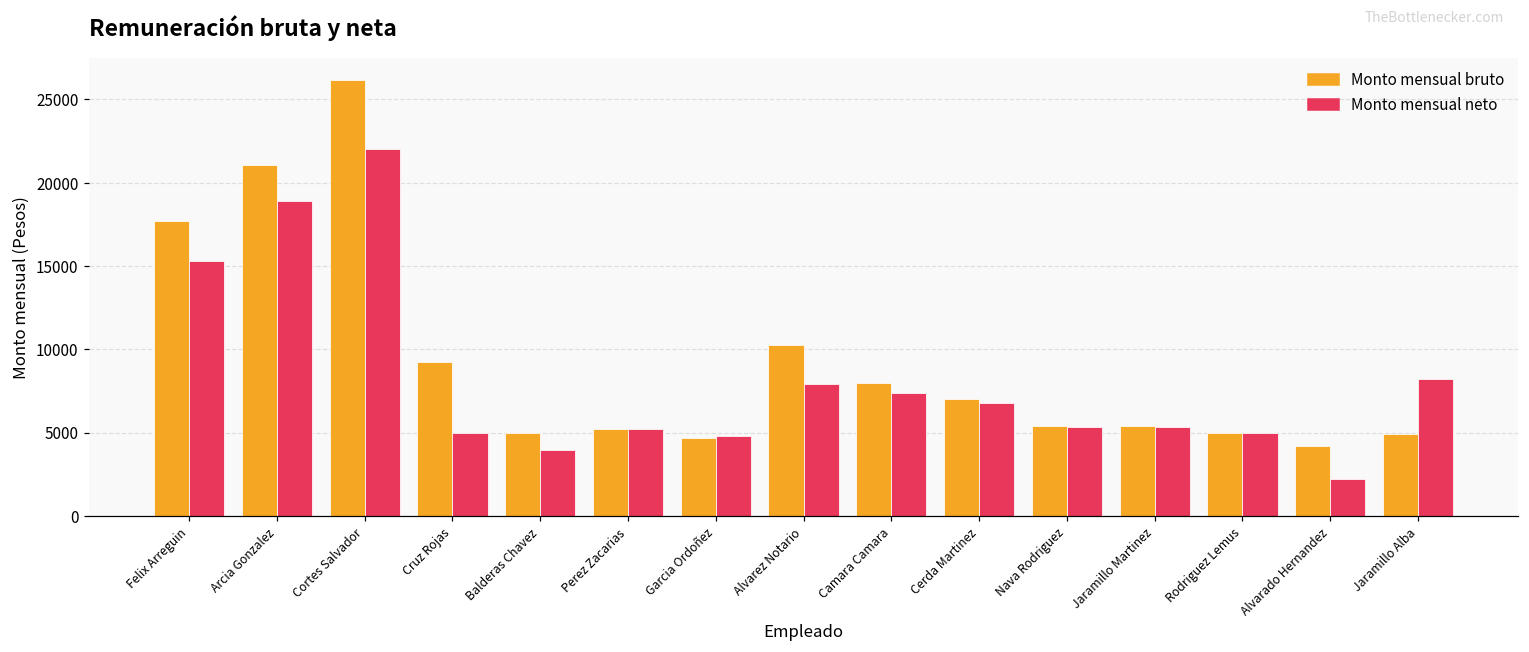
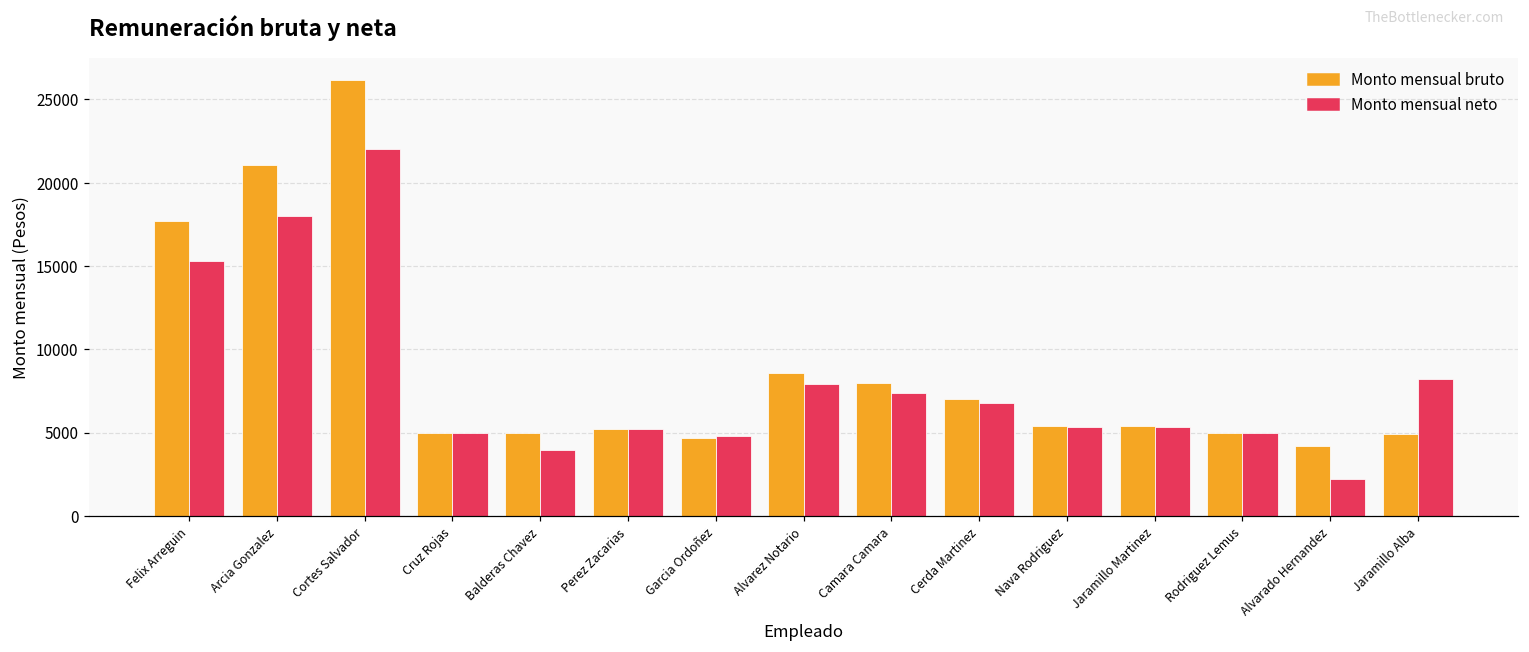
  {
    "Monto mensual bruto": {
      "Felix Arreguin": 17700,
      "Arcia Gonzalez": 21100,
      "Cortes Salvador": 26200,
-     "Cruz Rojas": 9300,
+     "Cruz Rojas": 5000,
      "Balderas Chavez": 5000,
      "Perez Zacarias": 5200,
      "Garcia Ordoñez": 4700,
-     "Alvarez Notario": 10200,
+     "Alvarez Notario": 8600,
      "Camara Camara": 8000,
      "Cerda Martinez": 7000,
      "Nava Rodriguez": 5400,
      "Jaramillo Martinez": 5400,
      "Rodriguez Lemus": 4900,
      "Alvarado Hernandez": 4200,
      "Jaramillo Alba": 4900
    },
    "Monto mensual neto": {
      "Felix Arreguin": 15300,
-     "Arcia Gonzalez": 18900,
+     "Arcia Gonzalez": 18000,
      "Cortes Salvador": 22000,
      "Cruz Rojas": 5000,
      "Balderas Chavez": 3900,
      "Perez Zacarias": 5200,
      "Garcia Ordoñez": 4800,
      "Alvarez Notario": 7900,
      "Camara Camara": 7400,
      "Cerda Martinez": 6800,
      "Nava Rodriguez": 5400,
      "Jaramillo Martinez": 5400,
      "Rodriguez Lemus": 5000,
      "Alvarado Hernandez": 2200,
      "Jaramillo Alba": 8200
    }
  }
